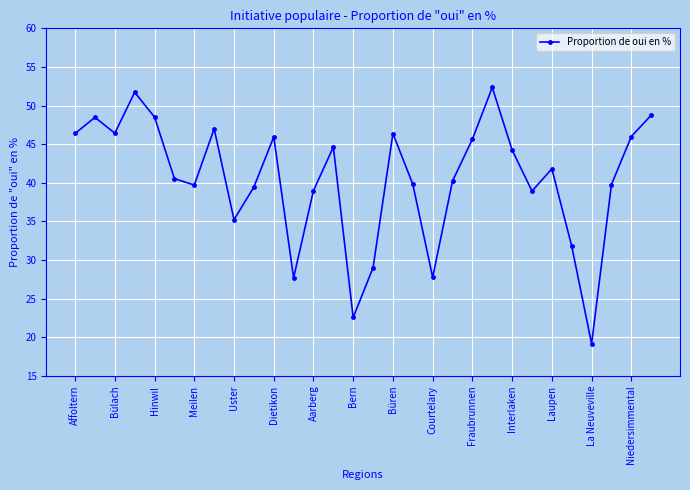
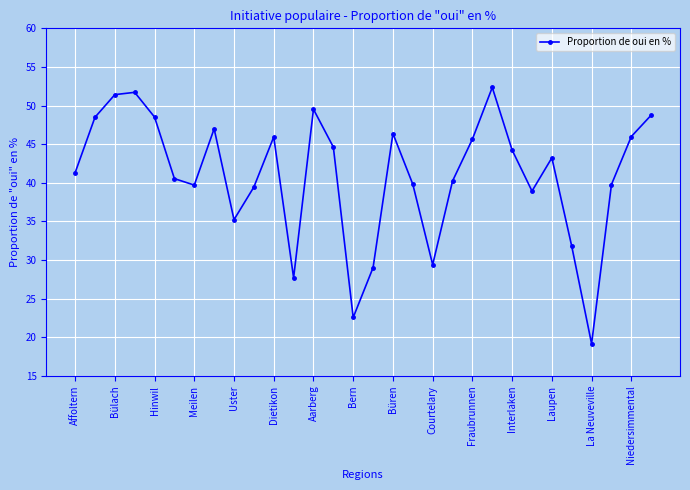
  {
-   "Affoltern": 46,
-   "Bülach": 46,
+   "Affoltern": 41,
+   "Bülach": 51,
    "Hinwil": 49,
    "Meilen": 40,
    "Uster": 35,
    "Dietikon": 46,
-   "Aarberg": 39,
+   "Aarberg": 50,
    "Bern": 23,
    "Büren": 46,
-   "Courtelary": 28,
+   "Courtelary": 29,
    "Fraubrunnen": 46,
    "Interlaken": 44,
-   "Laupen": 42,
+   "Laupen": 43,
    "La Neuveville": 19,
    "Niedersimmental": 46
  }
